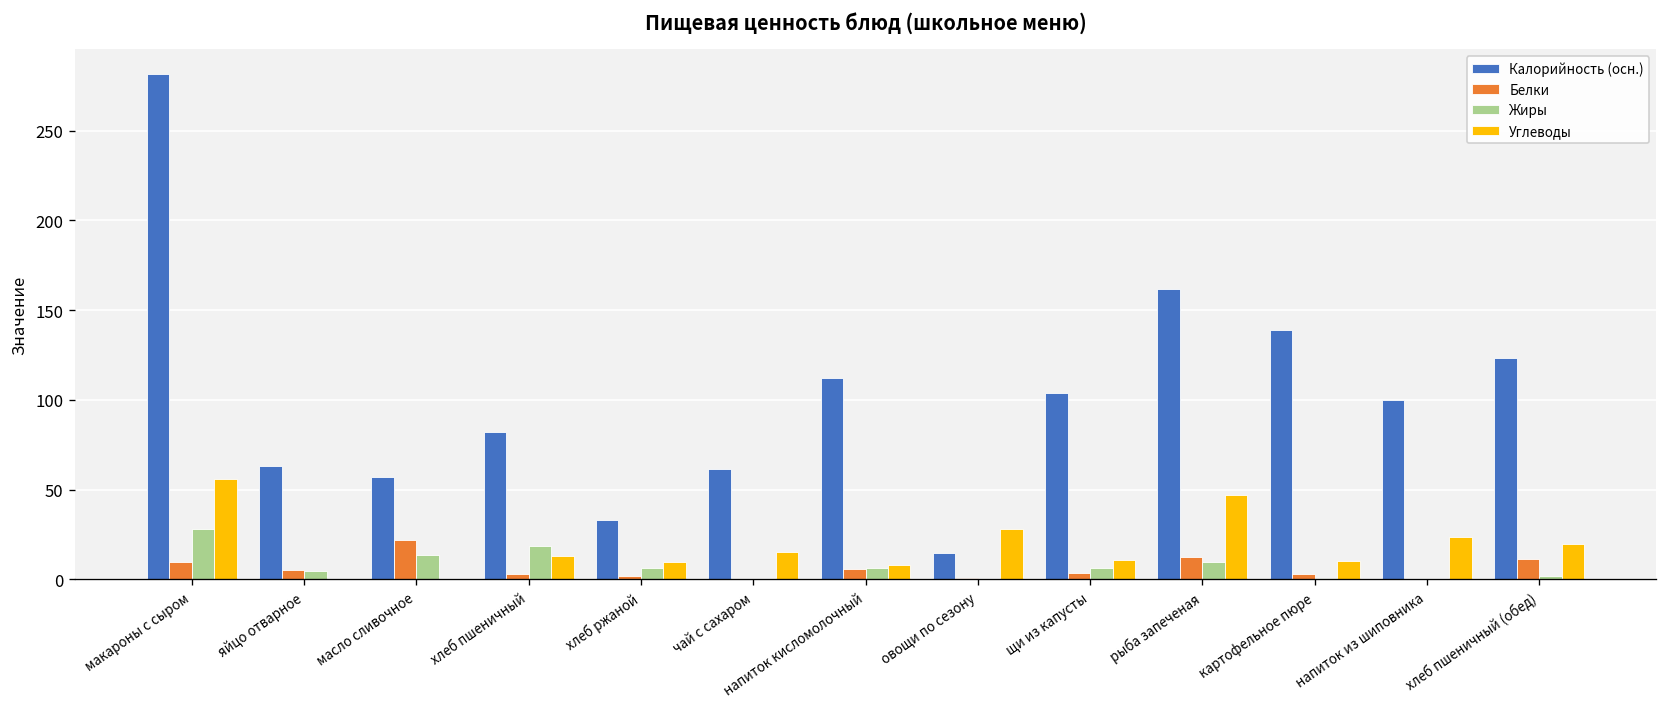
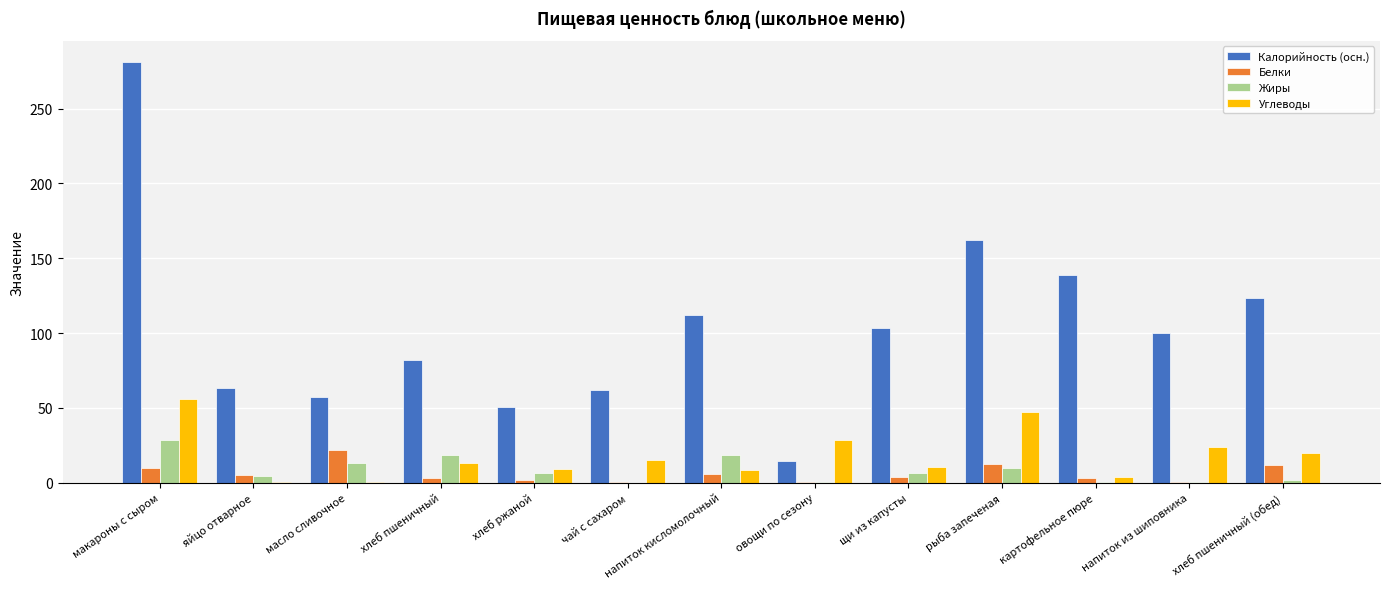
  {
    "Калорийность (осн.)": {
      "макароны с сыром": 281,
      "яйцо отварное": 63,
      "масло сливочное": 57,
      "хлеб пшеничный": 82,
-     "хлеб ржаной": 33,
+     "хлеб ржаной": 50,
      "чай с сахаром": 62,
      "напиток кисломолочный": 112,
      "овощи по сезону": 14,
      "щи из капусты": 104,
      "рыба запеченая": 162,
      "картофельное пюре": 139,
      "напиток из шиповника": 100,
      "хлеб пшеничный (обед)": 123
    },
    "Белки": {
      "макароны с сыром": 10,
      "яйцо отварное": 5,
      "масло сливочное": 22,
      "хлеб пшеничный": 3,
      "хлеб ржаной": 2,
      "напиток кисломолочный": 6,
      "щи из капусты": 4,
      "рыба запеченая": 12,
      "картофельное пюре": 3,
      "хлеб пшеничный (обед)": 12
    },
    "Жиры": {
      "макароны с сыром": 28,
      "яйцо отварное": 5,
      "масло сливочное": 13,
      "хлеб пшеничный": 19,
      "хлеб ржаной": 6,
-     "напиток кисломолочный": 6,
+     "напиток кисломолочный": 18,
      "щи из капусты": 6,
      "рыба запеченая": 10,
      "хлеб пшеничный (обед)": 2
    },
    "Углеводы": {
      "макароны с сыром": 56,
      "хлеб пшеничный": 13,
      "хлеб ржаной": 9,
      "чай с сахаром": 15,
      "напиток кисломолочный": 8,
      "овощи по сезону": 28,
      "щи из капусты": 11,
      "рыба запеченая": 47,
-     "картофельное пюре": 10,
+     "картофельное пюре": 4,
      "напиток из шиповника": 24,
      "хлеб пшеничный (обед)": 20
    }
  }
